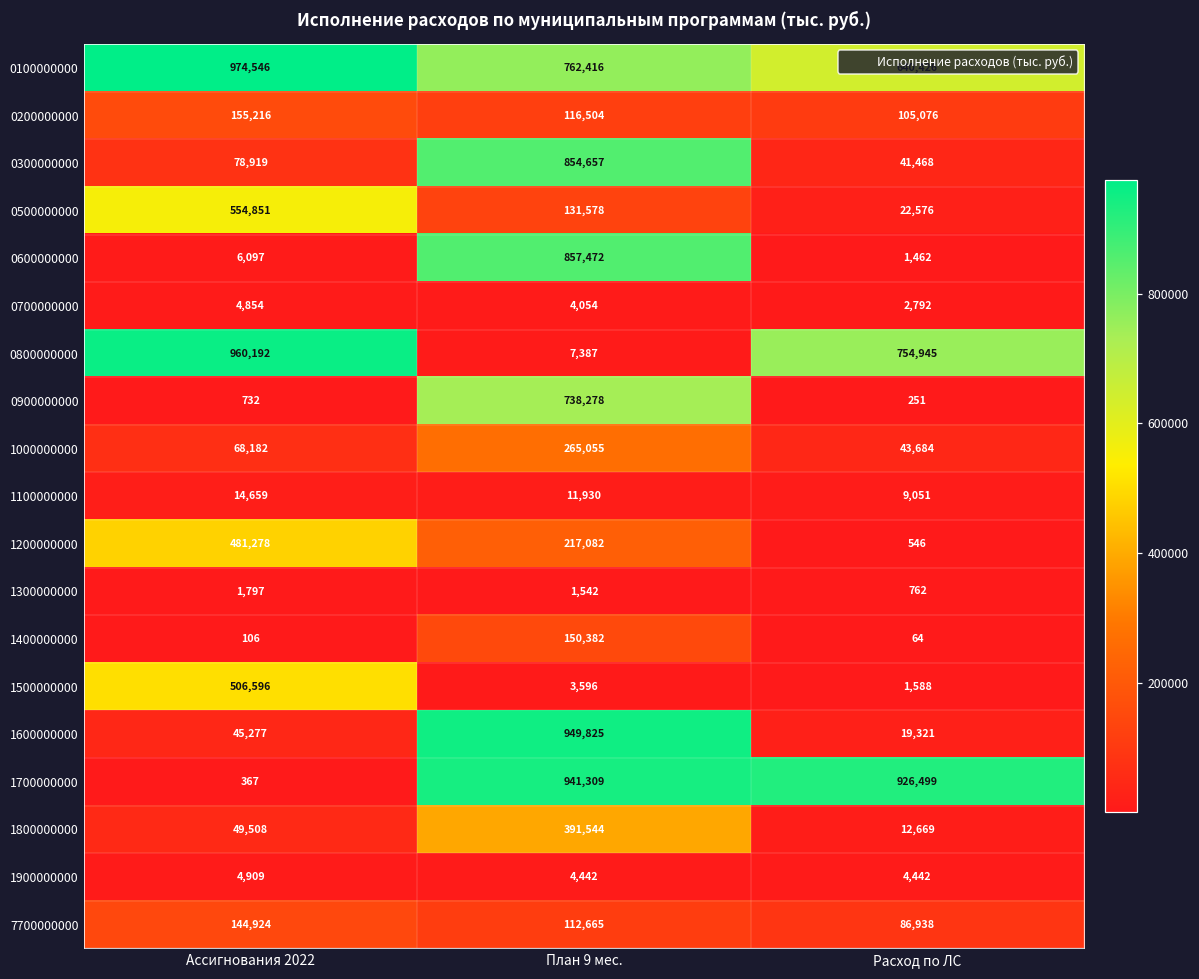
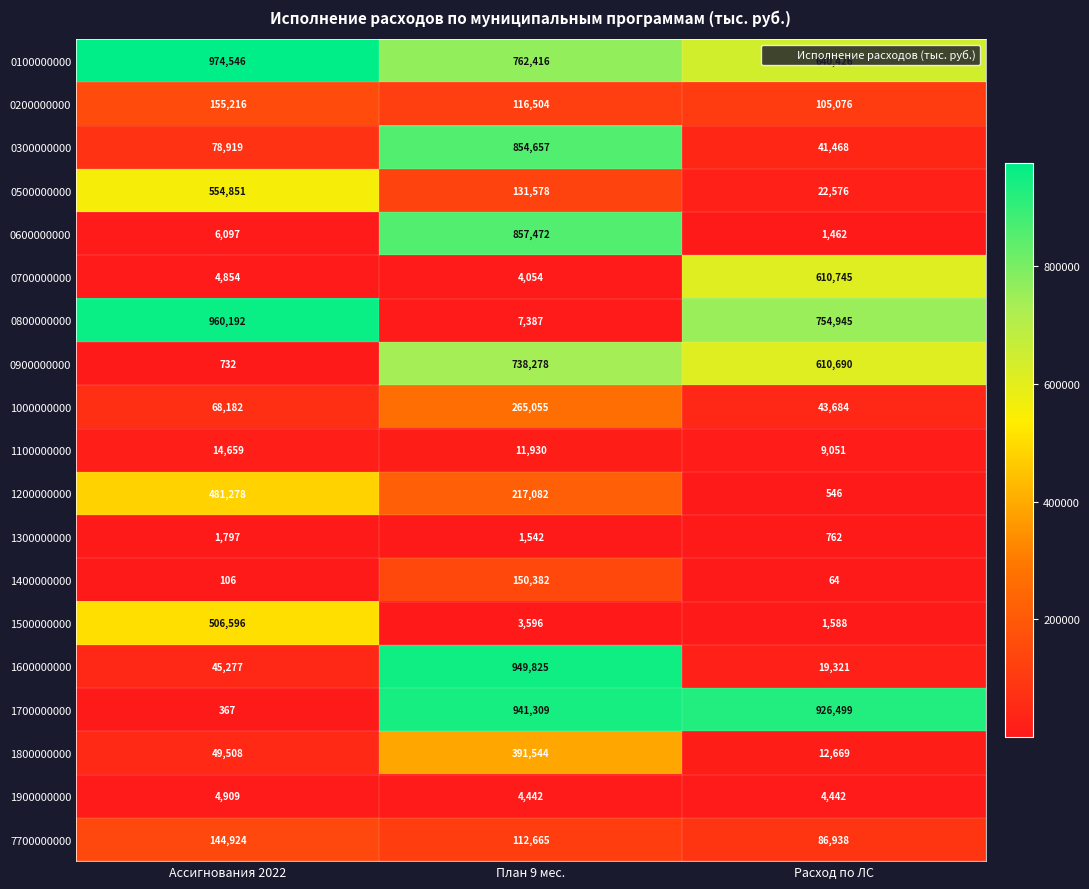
  {
    "0100000000": {
      "Ассигнования 2022": "974,546",
      "План 9 мес.": "762,416"
    },
    "0200000000": {
      "Ассигнования 2022": "155,216",
      "План 9 мес.": "116,504",
      "Расход по ЛС": "105,076"
    },
    "0300000000": {
      "Ассигнования 2022": "78,919",
      "План 9 мес.": "854,657",
      "Расход по ЛС": "41,468"
    },
    "0500000000": {
      "Ассигнования 2022": "554,851",
      "План 9 мес.": "131,578",
      "Расход по ЛС": "22,576"
    },
    "0600000000": {
      "Ассигнования 2022": "6,097",
      "План 9 мес.": "857,472",
      "Расход по ЛС": "1,462"
    },
    "0700000000": {
      "Ассигнования 2022": "4,854",
      "План 9 мес.": "4,054",
-     "Расход по ЛС": "2,792"
+     "Расход по ЛС": "610,745"
    },
    "0800000000": {
      "Ассигнования 2022": "960,192",
      "План 9 мес.": "7,387",
      "Расход по ЛС": "754,945"
    },
    "0900000000": {
      "Ассигнования 2022": "732",
      "План 9 мес.": "738,278",
-     "Расход по ЛС": "251"
+     "Расход по ЛС": "610,690"
    },
    "1000000000": {
      "Ассигнования 2022": "68,182",
      "План 9 мес.": "265,055",
      "Расход по ЛС": "43,684"
    },
    "1100000000": {
      "Ассигнования 2022": "14,659",
      "План 9 мес.": "11,930",
      "Расход по ЛС": "9,051"
    },
    "1200000000": {
      "Ассигнования 2022": "481,278",
      "План 9 мес.": "217,082",
      "Расход по ЛС": "546"
    },
    "1300000000": {
      "Ассигнования 2022": "1,797",
      "План 9 мес.": "1,542",
      "Расход по ЛС": "762"
    },
    "1400000000": {
      "Ассигнования 2022": "106",
      "План 9 мес.": "150,382",
      "Расход по ЛС": "64"
    },
    "1500000000": {
      "Ассигнования 2022": "506,596",
      "План 9 мес.": "3,596",
      "Расход по ЛС": "1,588"
    },
    "1600000000": {
      "Ассигнования 2022": "45,277",
      "План 9 мес.": "949,825",
      "Расход по ЛС": "19,321"
    },
    "1700000000": {
      "Ассигнования 2022": "367",
      "План 9 мес.": "941,309",
      "Расход по ЛС": "926,499"
    },
    "1800000000": {
      "Ассигнования 2022": "49,508",
      "План 9 мес.": "391,544",
      "Расход по ЛС": "12,669"
    },
    "1900000000": {
      "Ассигнования 2022": "4,909",
      "План 9 мес.": "4,442",
      "Расход по ЛС": "4,442"
    },
    "7700000000": {
      "Ассигнования 2022": "144,924",
      "План 9 мес.": "112,665",
      "Расход по ЛС": "86,938"
    }
  }
